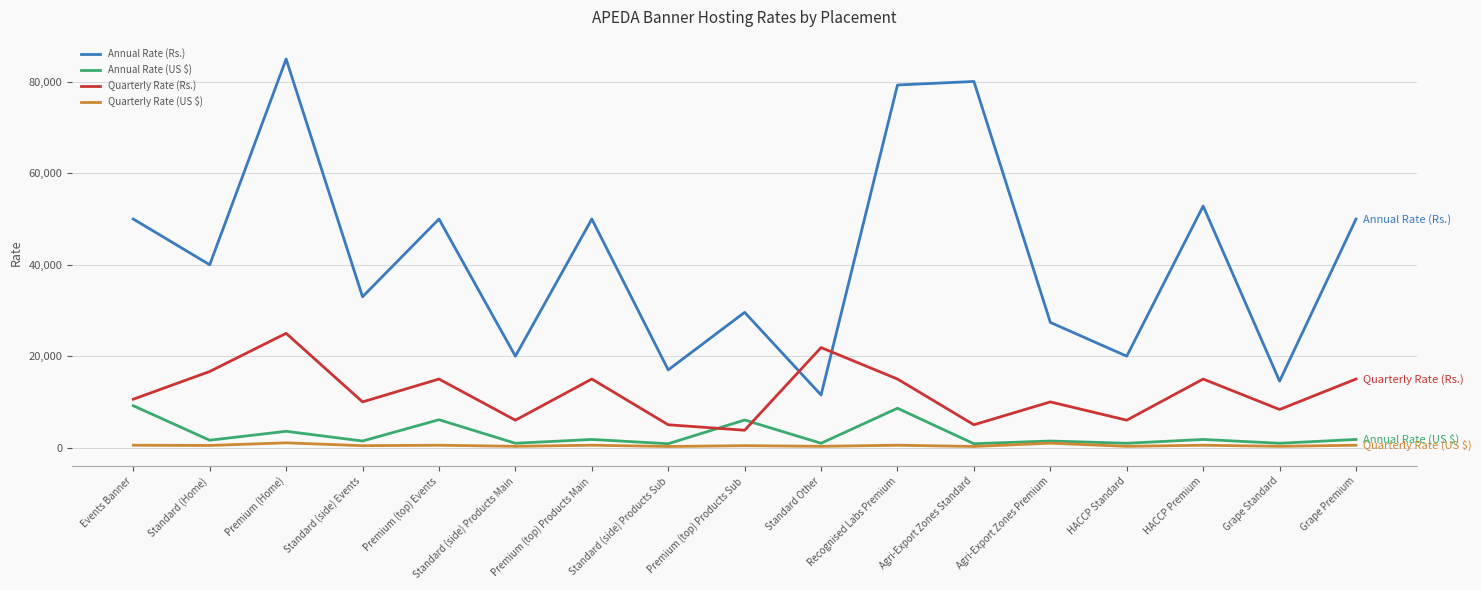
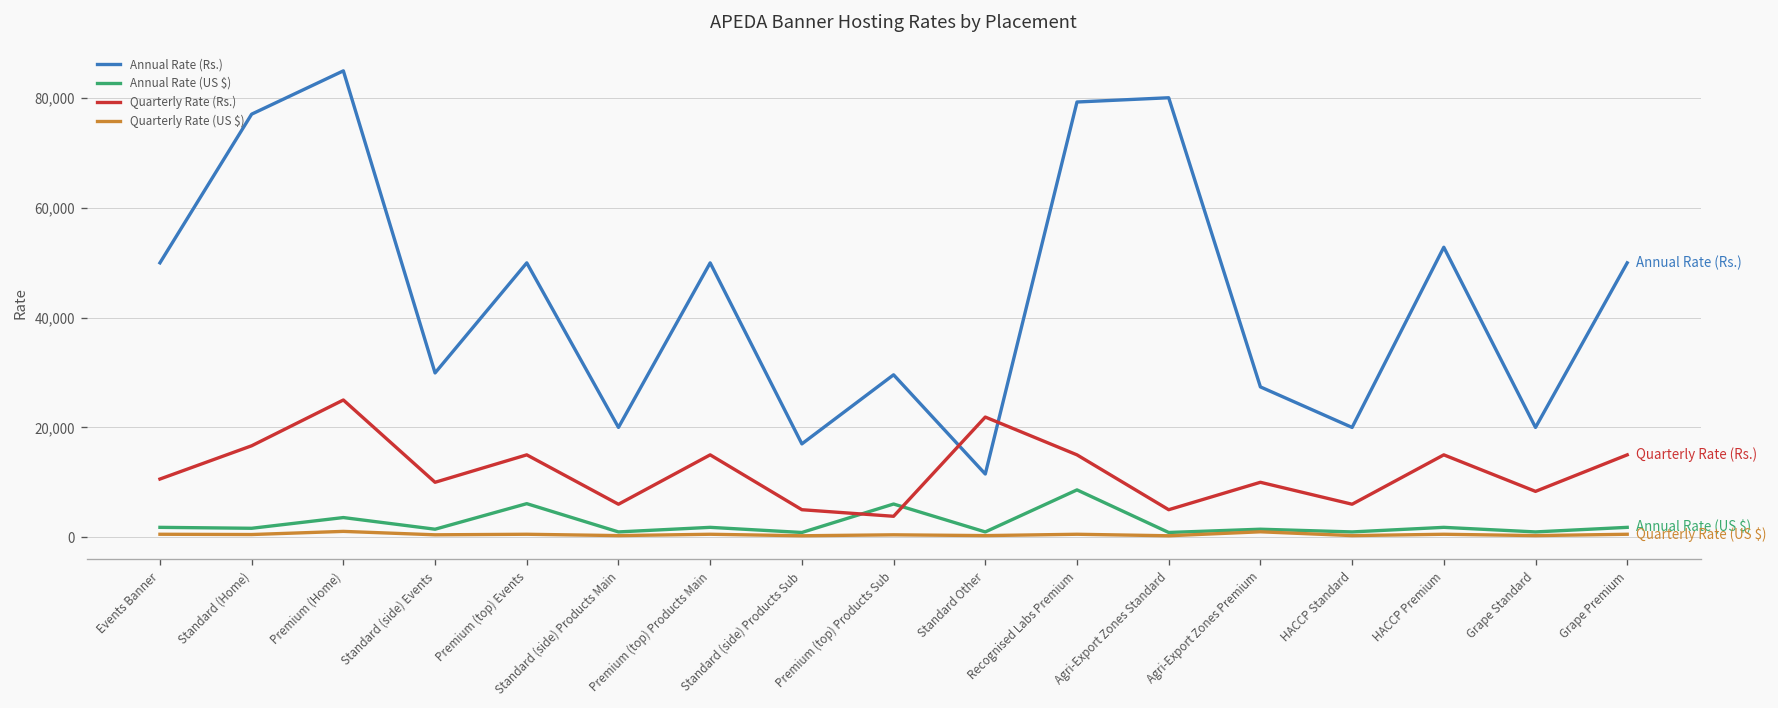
  {
    "Annual Rate (Rs.)": {
      "Events Banner": "50,000",
-     "Standard (Home)": "40,000",
+     "Standard (Home)": "77,000",
      "Premium (Home)": "85,000",
-     "Standard (side) Events": "33,000",
+     "Standard (side) Events": "30,000",
      "Premium (top) Events": "50,000",
      "Standard (side) Products Main": "20,000",
      "Premium (top) Products Main": "50,000",
      "Standard (side) Products Sub": "17,000",
      "Premium (top) Products Sub": "30,000",
      "Standard Other": "12,000",
      "Recognised Labs Premium": "79,000",
      "Agri-Export Zones Standard": "80,000",
      "Agri-Export Zones Premium": "27,000",
      "HACCP Standard": "20,000",
      "HACCP Premium": "53,000",
-     "Grape Standard": "15,000",
+     "Grape Standard": "20,000",
      "Grape Premium": "50,000"
    },
    "Annual Rate (US $)": {
-     "Events Banner": "9,000",
+     "Events Banner": "2,000",
      "Standard (Home)": "2,000",
      "Premium (Home)": "4,000",
      "Standard (side) Events": "1,000",
      "Premium (top) Events": "6,000",
      "Standard (side) Products Main": "1,000",
      "Premium (top) Products Main": "2,000",
      "Standard (side) Products Sub": "1,000",
      "Premium (top) Products Sub": "6,000",
      "Standard Other": "1,000",
      "Recognised Labs Premium": "9,000",
      "Agri-Export Zones Standard": "1,000",
      "HACCP Standard": "1,000",
      "HACCP Premium": "2,000",
      "Grape Standard": "1,000",
      "Grape Premium": "2,000"
    },
    "Quarterly Rate (Rs.)": {
      "Events Banner": "11,000",
      "Standard (Home)": "17,000",
      "Premium (Home)": "25,000",
      "Standard (side) Events": "10,000",
      "Premium (top) Events": "15,000",
      "Standard (side) Products Main": "6,000",
      "Premium (top) Products Main": "15,000",
      "Standard (side) Products Sub": "5,000",
      "Premium (top) Products Sub": "4,000",
      "Standard Other": "22,000",
      "Recognised Labs Premium": "15,000",
      "Agri-Export Zones Standard": "5,000",
      "Agri-Export Zones Premium": "10,000",
      "HACCP Standard": "6,000",
      "HACCP Premium": "15,000",
      "Grape Standard": "8,000",
      "Grape Premium": "15,000"
    },
    "Quarterly Rate (US $)": {
      "Events Banner": "1,000",
      "Standard (Home)": "0",
      "Premium (Home)": "1,000",
      "Standard (side) Events": "0",
      "Premium (top) Events": "1,000",
      "Standard (side) Products Main": "0",
      "Premium (top) Products Main": "1,000",
      "Standard (side) Products Sub": "0",
      "Premium (top) Products Sub": "0",
      "Standard Other": "0",
      "Recognised Labs Premium": "1,000",
      "Agri-Export Zones Standard": "0",
      "HACCP Standard": "0",
      "HACCP Premium": "1,000",
      "Grape Standard": "0",
      "Grape Premium": "1,000"
    }
  }
